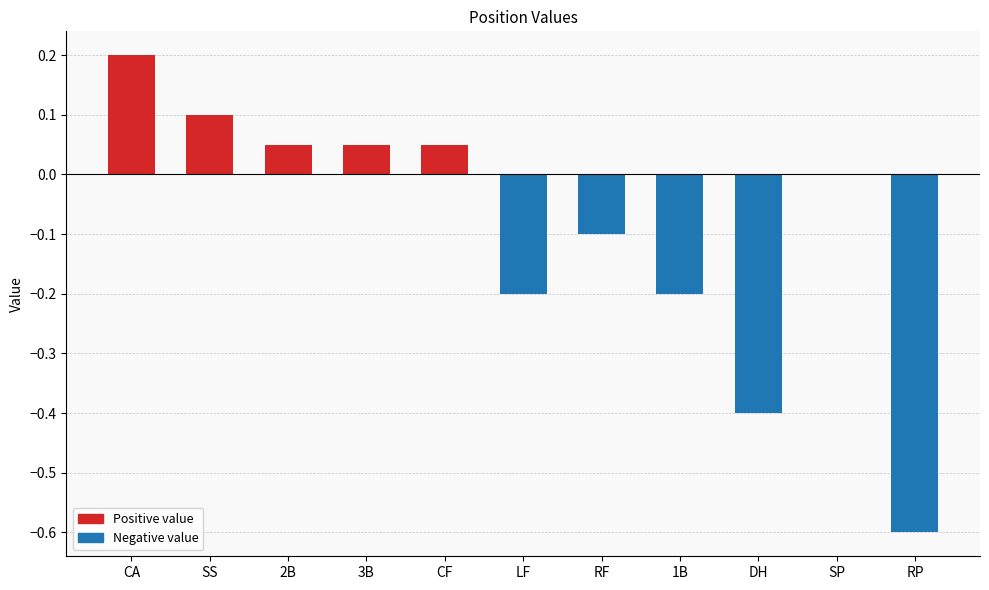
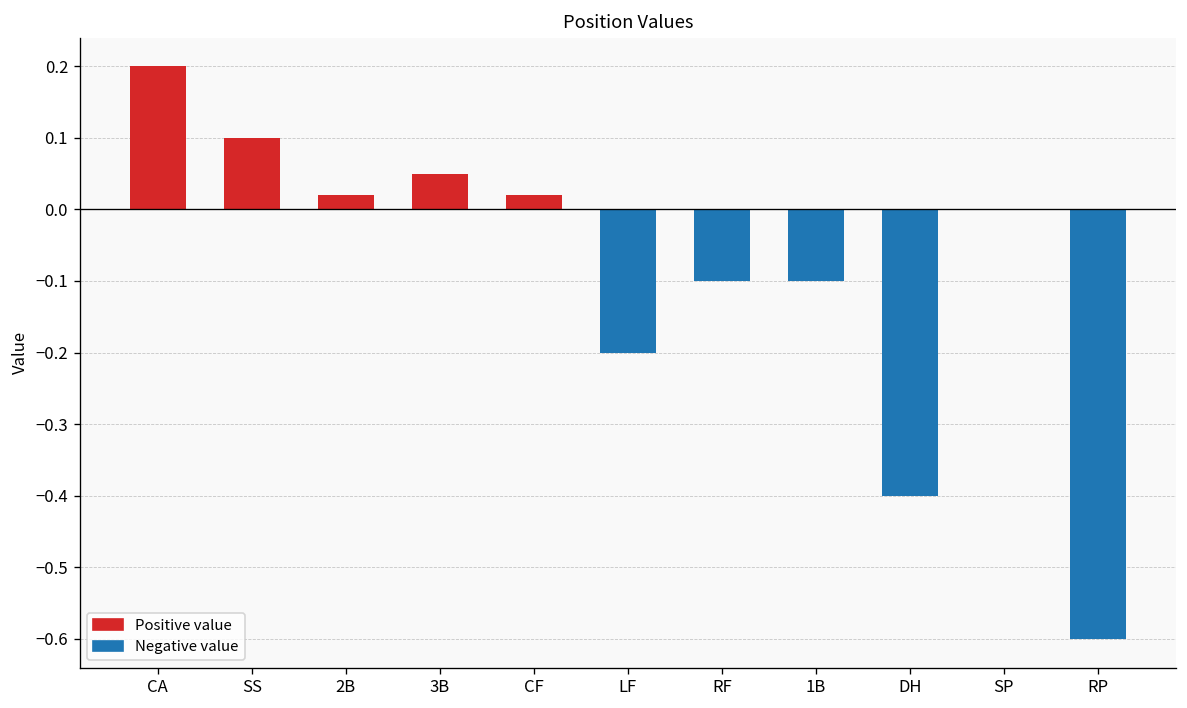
  {
    "CA": 0.20,
    "SS": 0.10,
-   "2B": 0.05,
+   "2B": 0.02,
    "3B": 0.05,
-   "CF": 0.05,
+   "CF": 0.02,
    "LF": -0.20,
    "RF": -0.10,
-   "1B": -0.2,
+   "1B": -0.1,
    "DH": -0.40,
    "SP": 0.00,
    "RP": -0.60
  }
